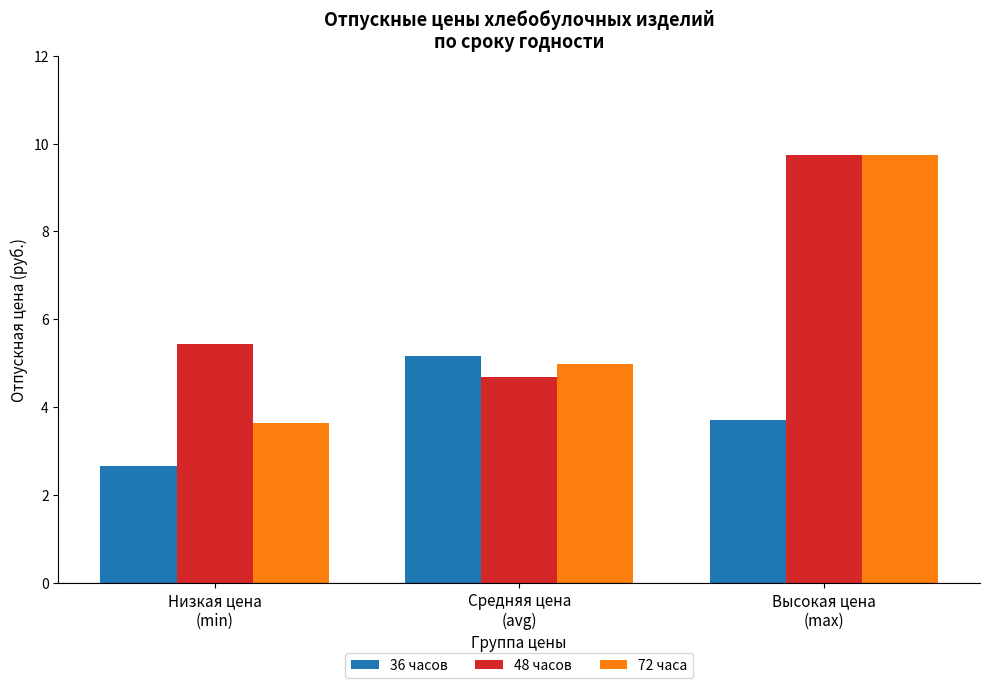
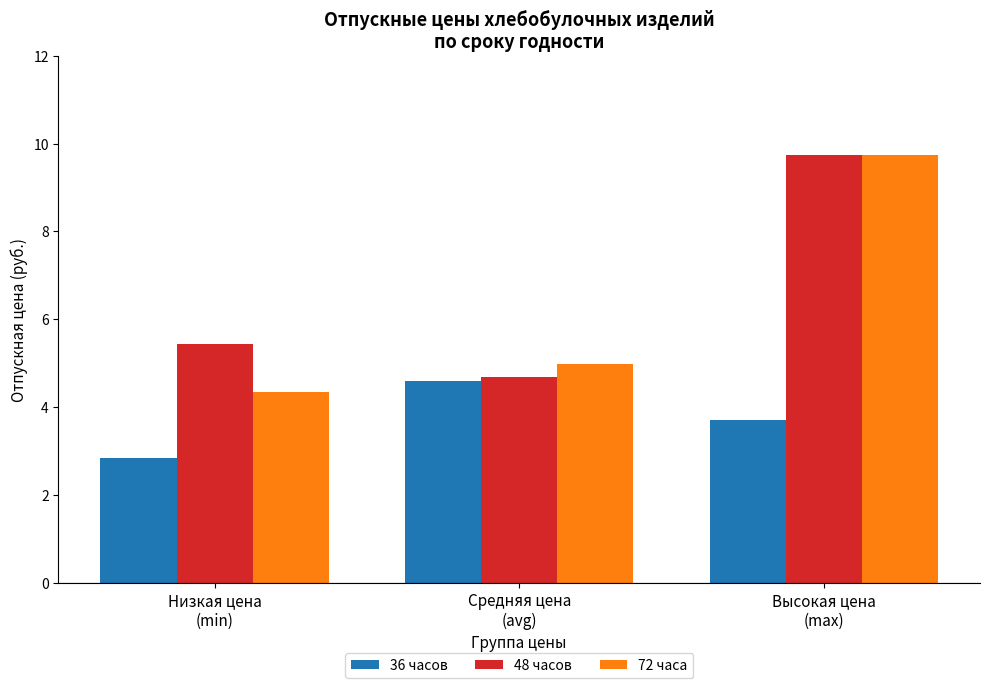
  {
    "36 часов": {
-     "Низкая цена (min)": 2.7,
-     "Средняя цена (avg)": 5.2,
+     "Низкая цена (min)": 2.8,
+     "Средняя цена (avg)": 4.6,
      "Высокая цена (max)": 3.7
    },
    "48 часов": {
      "Низкая цена (min)": 5.4,
      "Средняя цена (avg)": 4.7,
      "Высокая цена (max)": 9.7
    },
    "72 часа": {
-     "Низкая цена (min)": 3.6,
+     "Низкая цена (min)": 4.4,
      "Средняя цена (avg)": 5.0,
      "Высокая цена (max)": 9.7
    }
  }
